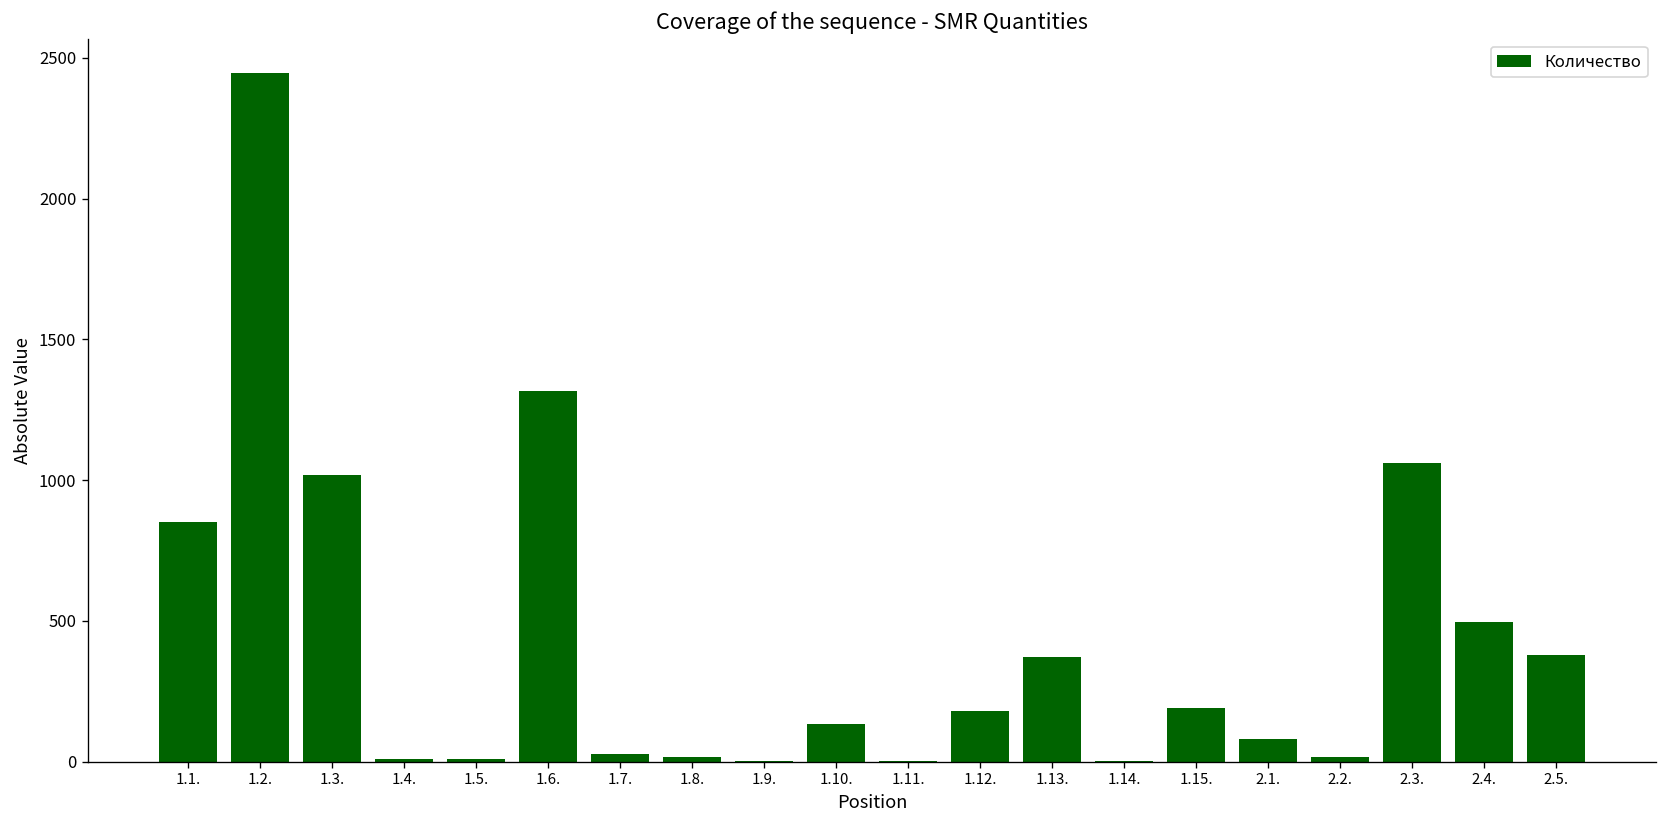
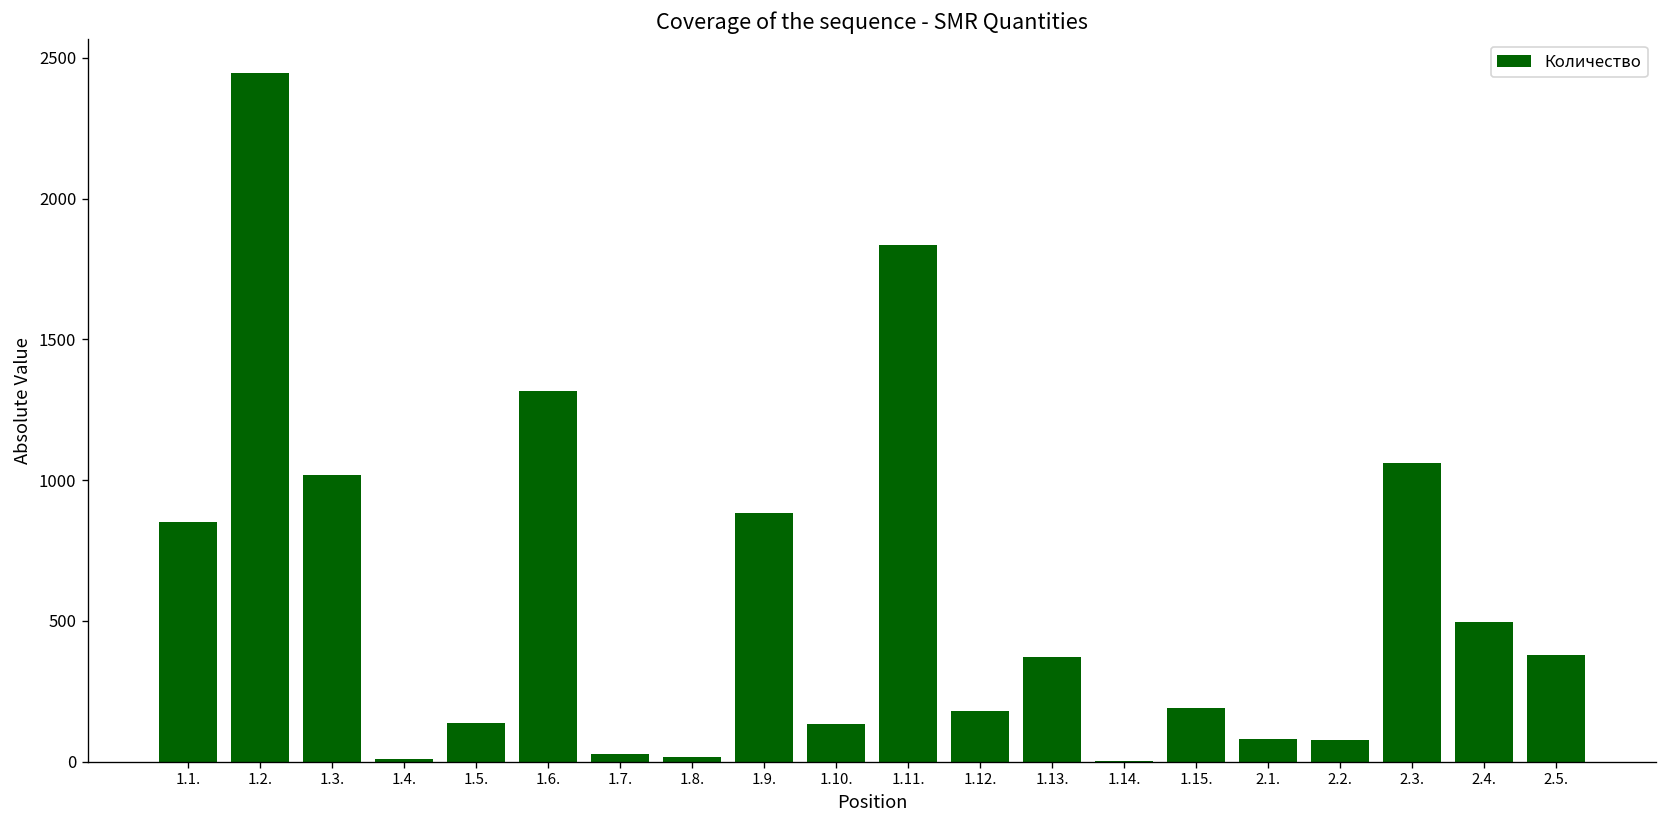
  {
    "1.1.": 850,
    "1.2.": 2450,
    "1.3.": 1020,
-   "1.5.": 10,
+   "1.5.": 140,
    "1.6.": 1320,
    "1.7.": 30,
    "1.8.": 20,
-   "1.9.": 0,
+   "1.9.": 880,
    "1.10.": 130,
-   "1.11.": 0,
+   "1.11.": 1840,
    "1.12.": 180,
    "1.13.": 370,
    "1.15.": 190,
    "2.1.": 80,
-   "2.2.": 20,
+   "2.2.": 80,
    "2.3.": 1060,
    "2.4.": 500,
    "2.5.": 380
  }
